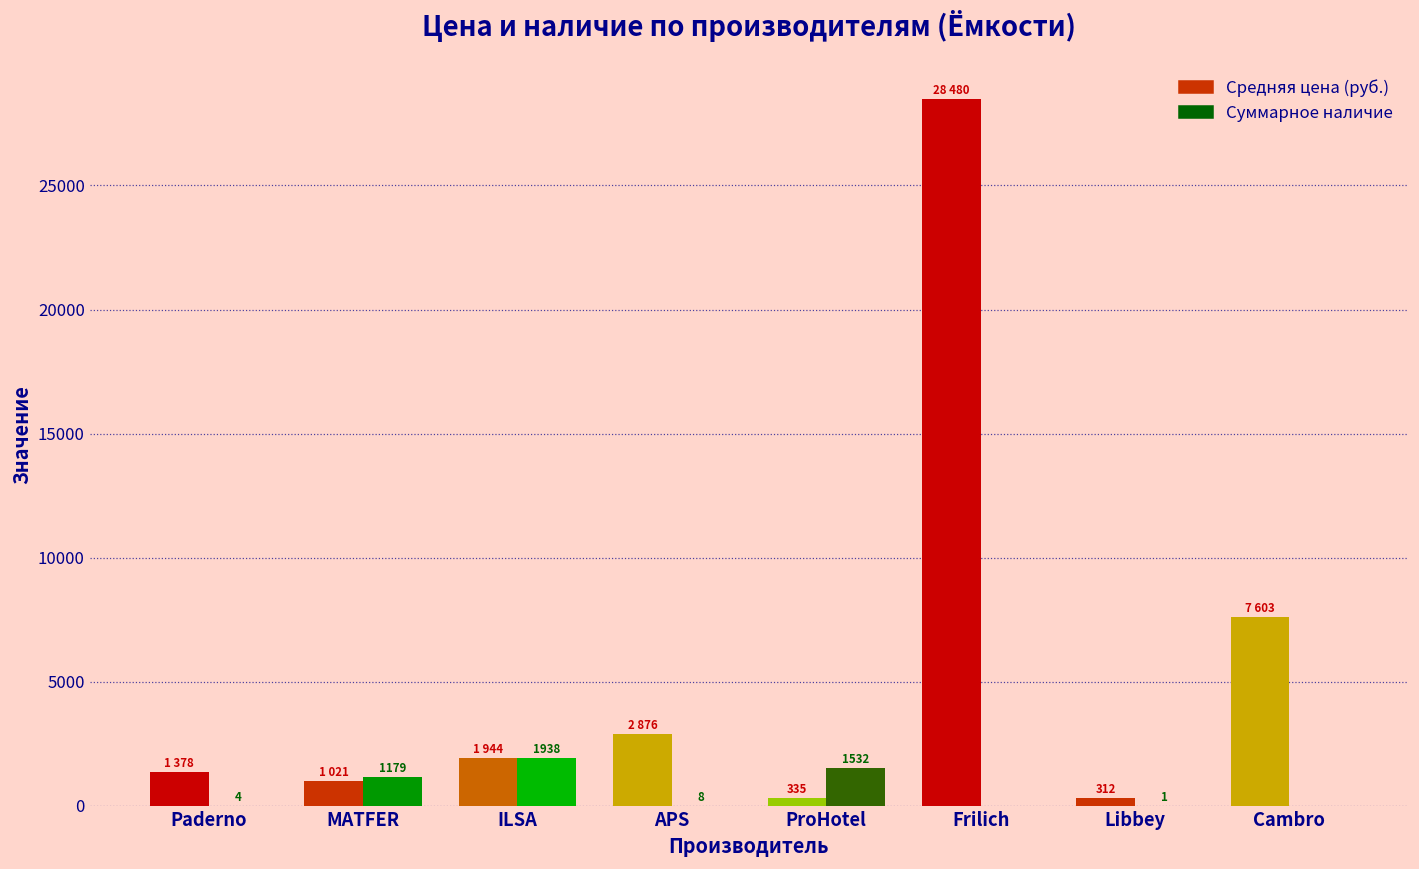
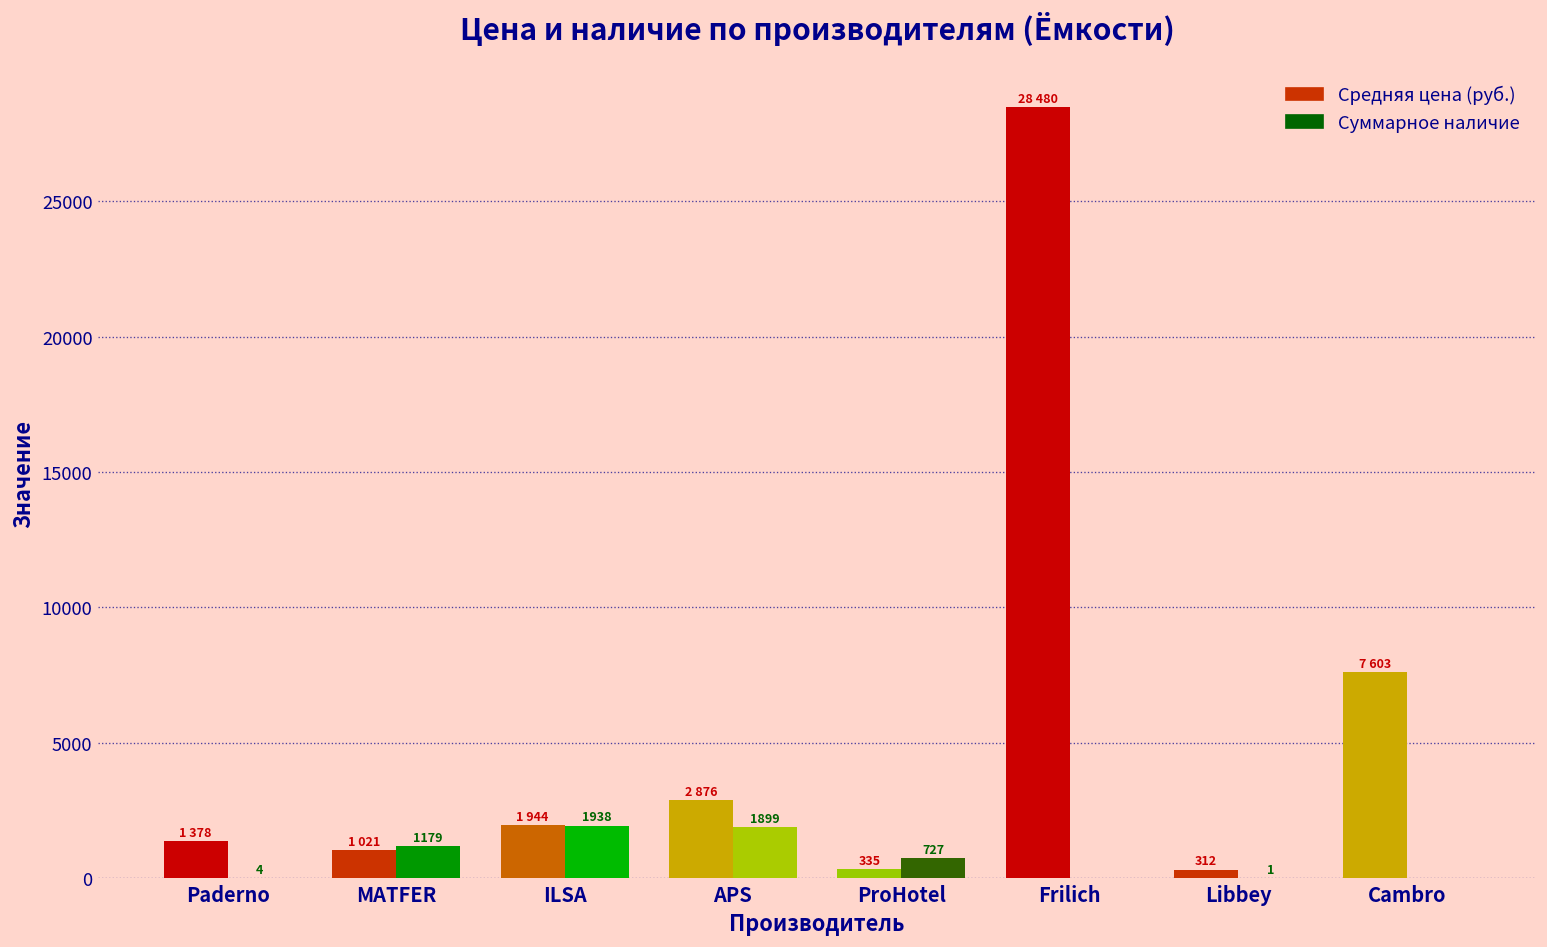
  {
    "Суммарное наличие": {
      "Paderno": 4,
      "MATFER": 1179,
      "ILSA": 1938,
-     "APS": 8,
-     "ProHotel": 1532,
+     "APS": 1899,
+     "ProHotel": 727,
      "Libbey": 1
    }
  }
